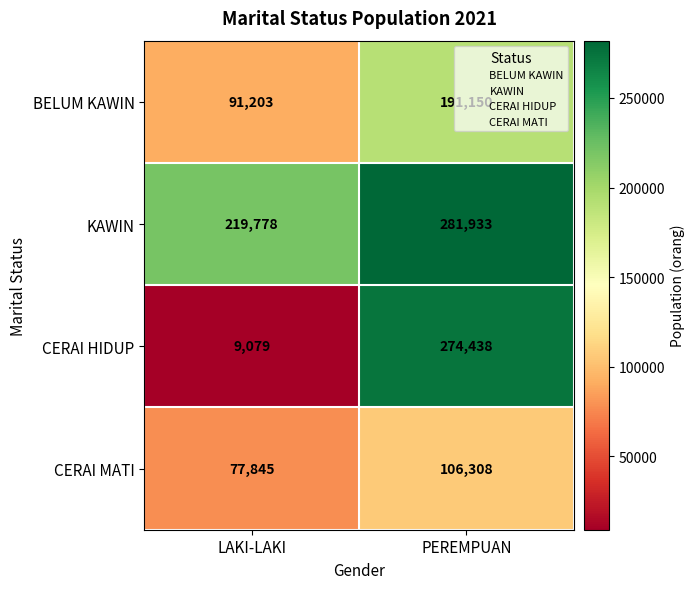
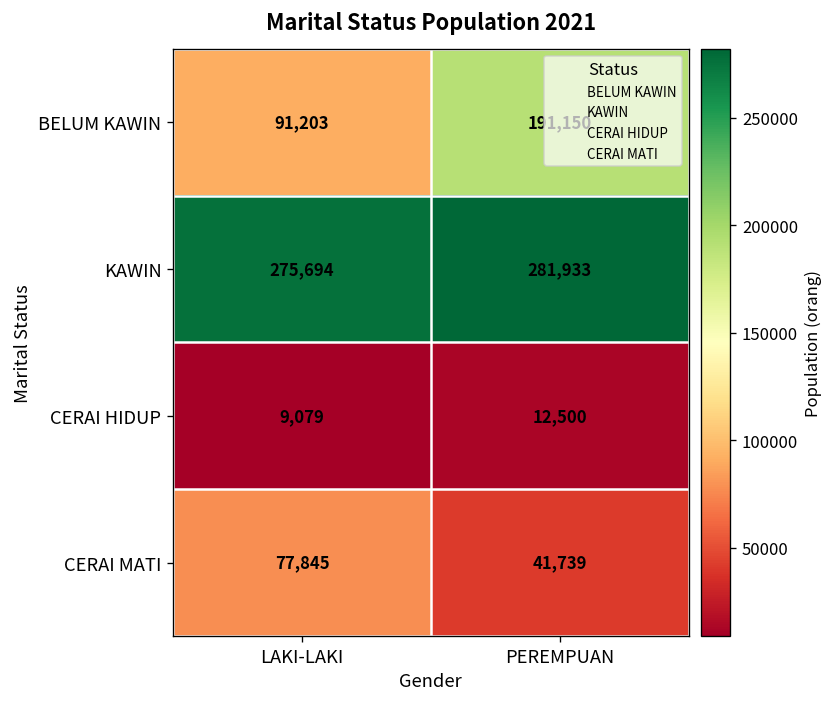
  {
    "BELUM KAWIN": {
      "LAKI-LAKI": "91,203"
    },
    "KAWIN": {
-     "LAKI-LAKI": "219,778",
+     "LAKI-LAKI": "275,694",
      "PEREMPUAN": "281,933"
    },
    "CERAI HIDUP": {
      "LAKI-LAKI": "9,079",
-     "PEREMPUAN": "274,438"
+     "PEREMPUAN": "12,500"
    },
    "CERAI MATI": {
      "LAKI-LAKI": "77,845",
-     "PEREMPUAN": "106,308"
+     "PEREMPUAN": "41,739"
    }
  }
